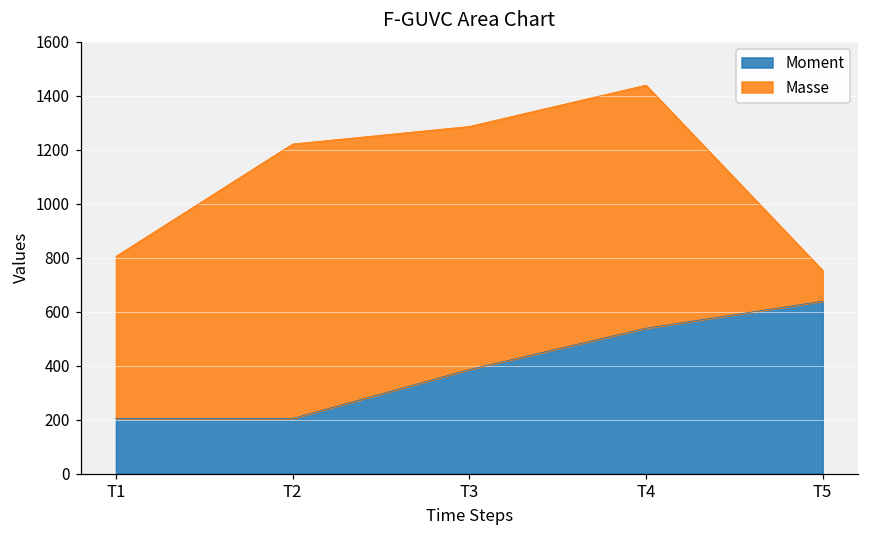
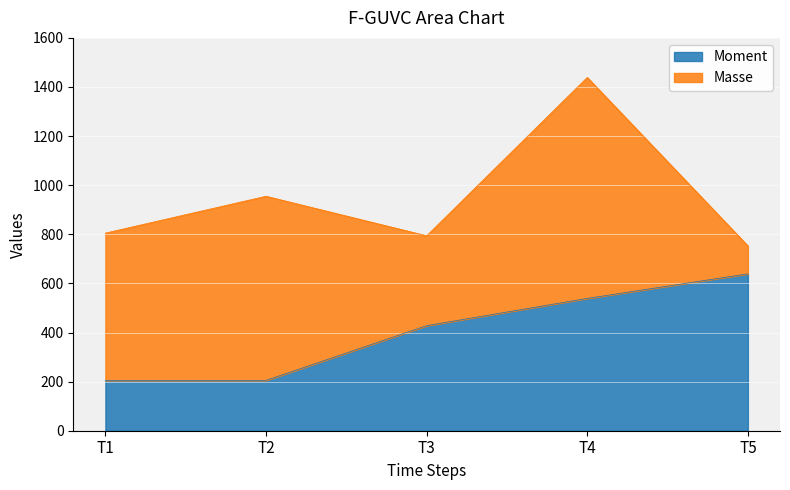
  {
    "Moment": {
      "T1": 210,
      "T2": 210,
-     "T3": 390,
+     "T3": 430,
      "T4": 540,
      "T5": 640
    },
    "Masse": {
      "T1": 600,
-     "T2": 1020,
-     "T3": 900,
+     "T2": 750,
+     "T3": 370,
      "T4": 900,
      "T5": 110
    }
  }
